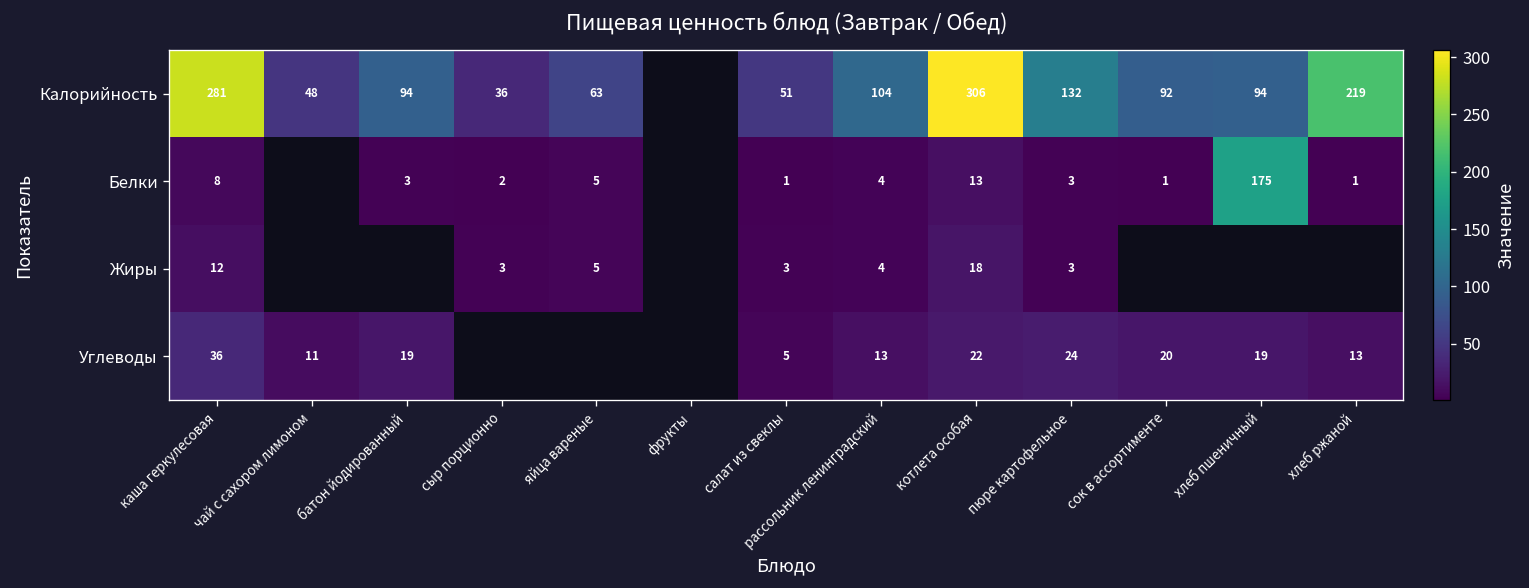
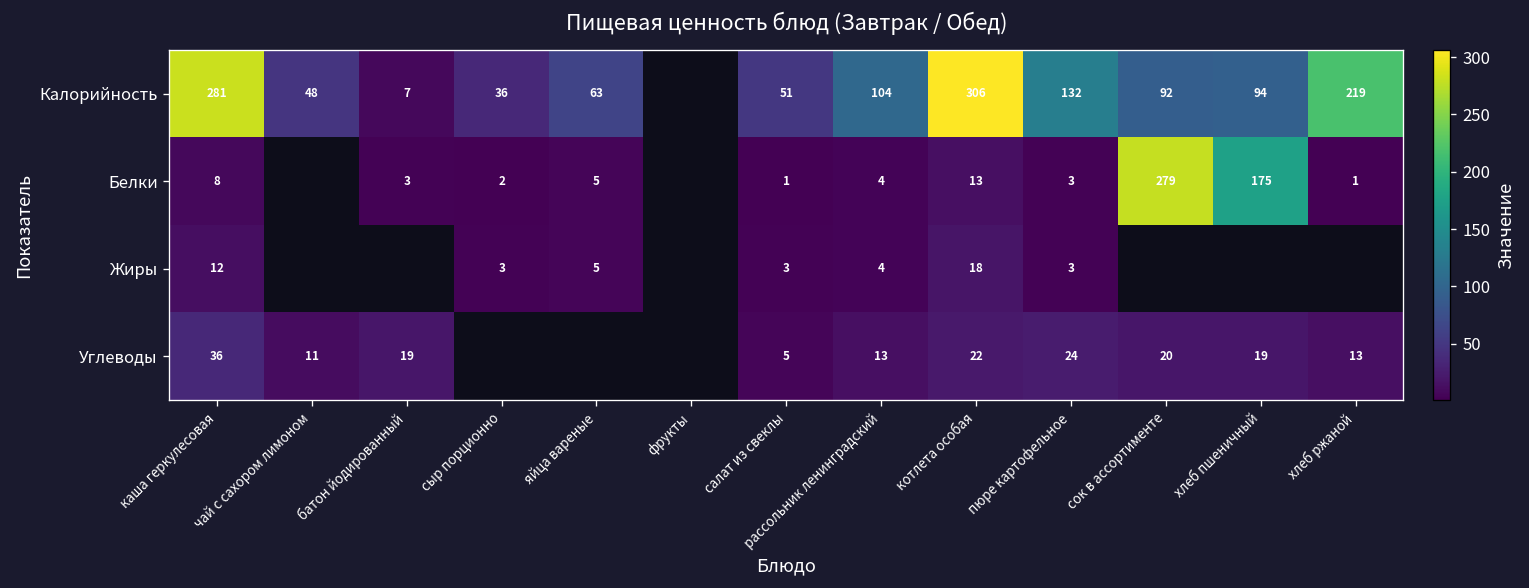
  {
    "Калорийность": {
      "каша геркулесовая": 281,
      "чай с сахором лимоном": 48,
-     "батон йодированный": 94,
+     "батон йодированный": 7,
      "сыр порционно": 36,
      "яйца вареные": 63,
      "салат из свеклы": 51,
      "рассольник ленинградский": 104,
      "котлета особая": 306,
      "пюре картофельное": 132,
      "сок в ассортименте": 92,
      "хлеб пшеничный": 94,
      "хлеб ржаной": 219
    },
    "Белки": {
      "каша геркулесовая": 8,
      "батон йодированный": 3,
      "сыр порционно": 2,
      "яйца вареные": 5,
      "салат из свеклы": 1,
      "рассольник ленинградский": 4,
      "котлета особая": 13,
      "пюре картофельное": 3,
-     "сок в ассортименте": 1,
+     "сок в ассортименте": 279,
      "хлеб пшеничный": 175,
      "хлеб ржаной": 1
    },
    "Жиры": {
      "каша геркулесовая": 12,
      "сыр порционно": 3,
      "яйца вареные": 5,
      "салат из свеклы": 3,
      "рассольник ленинградский": 4,
      "котлета особая": 18,
      "пюре картофельное": 3
    },
    "Углеводы": {
      "каша геркулесовая": 36,
      "чай с сахором лимоном": 11,
      "батон йодированный": 19,
      "салат из свеклы": 5,
      "рассольник ленинградский": 13,
      "котлета особая": 22,
      "пюре картофельное": 24,
      "сок в ассортименте": 20,
      "хлеб пшеничный": 19,
      "хлеб ржаной": 13
    }
  }
